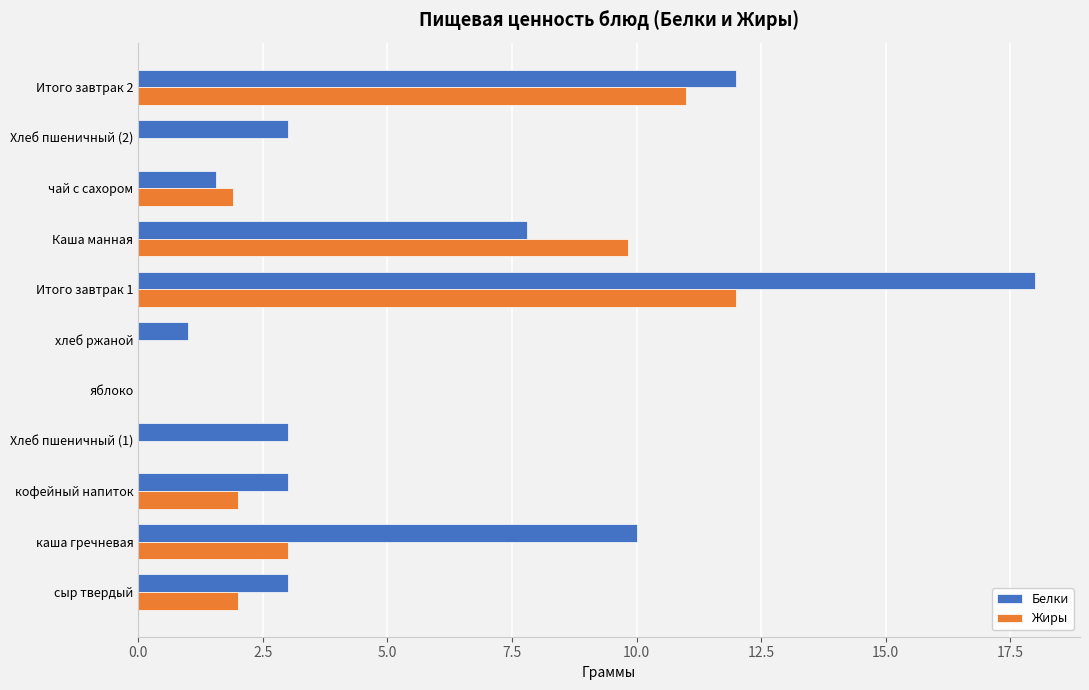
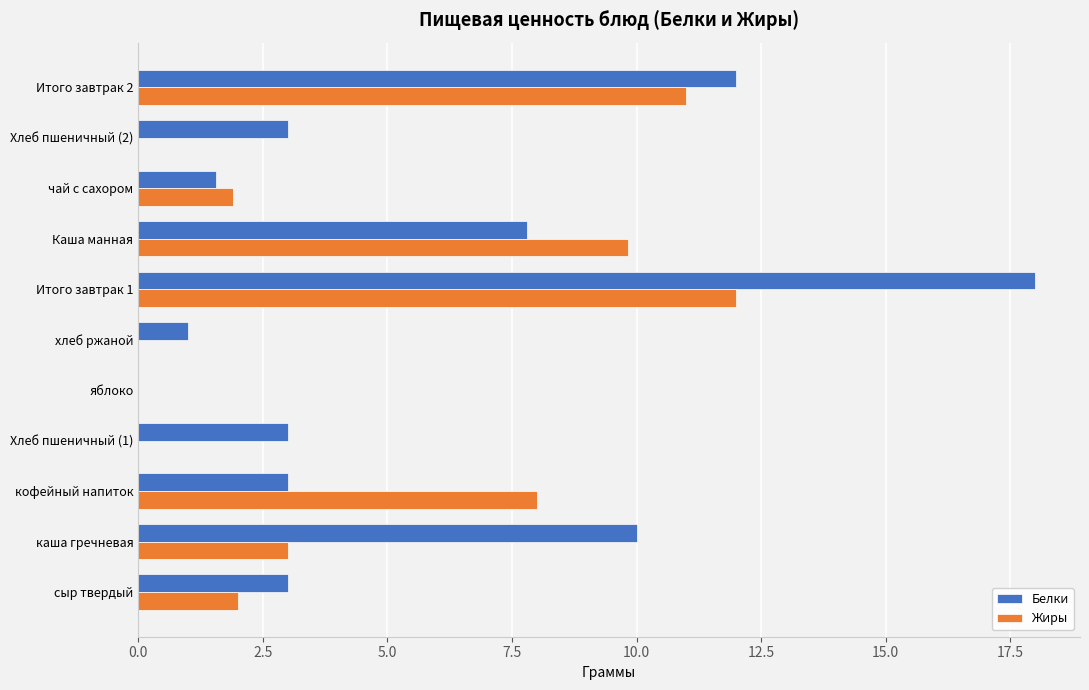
  {
    "Белки": {
      "Итого завтрак 2": 12,
      "Хлеб пшеничный (2)": 3,
      "чай с сахором": 1.6,
      "Каша манная": 7.8,
      "Итого завтрак 1": 18,
      "хлеб ржаной": 1,
      "яблоко": 0,
      "Хлеб пшеничный (1)": 3,
      "кофейный напиток": 3,
      "каша гречневая": 10,
      "сыр твердый": 3
    },
    "Жиры": {
      "Итого завтрак 2": 11,
      "Хлеб пшеничный (2)": 0,
      "чай с сахором": 1.9,
      "Каша манная": 9.8,
      "Итого завтрак 1": 12,
      "хлеб ржаной": 0,
      "яблоко": 0,
      "Хлеб пшеничный (1)": 0,
-     "кофейный напиток": 2,
+     "кофейный напиток": 8,
      "каша гречневая": 3,
      "сыр твердый": 2
    }
  }
